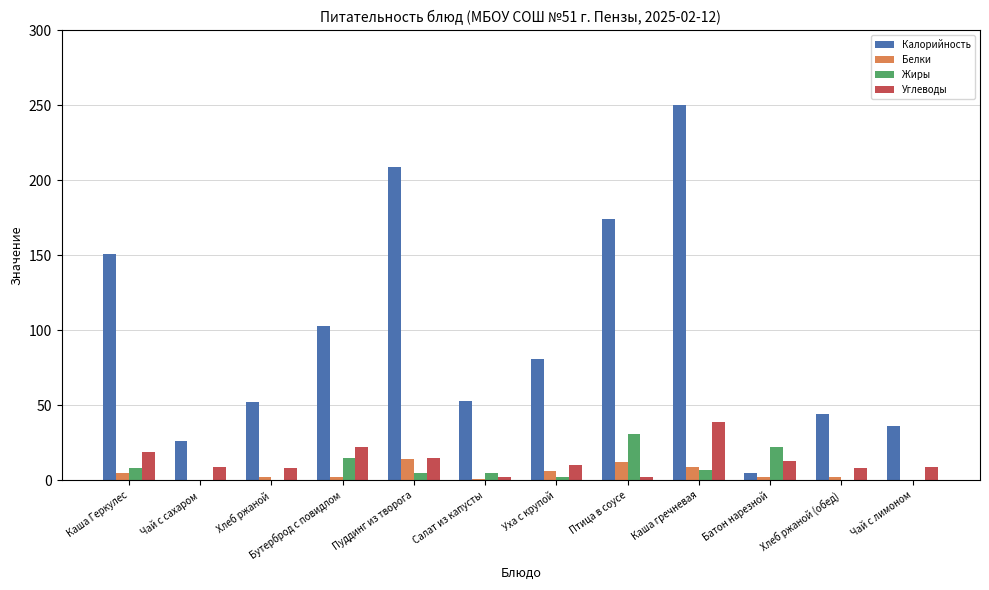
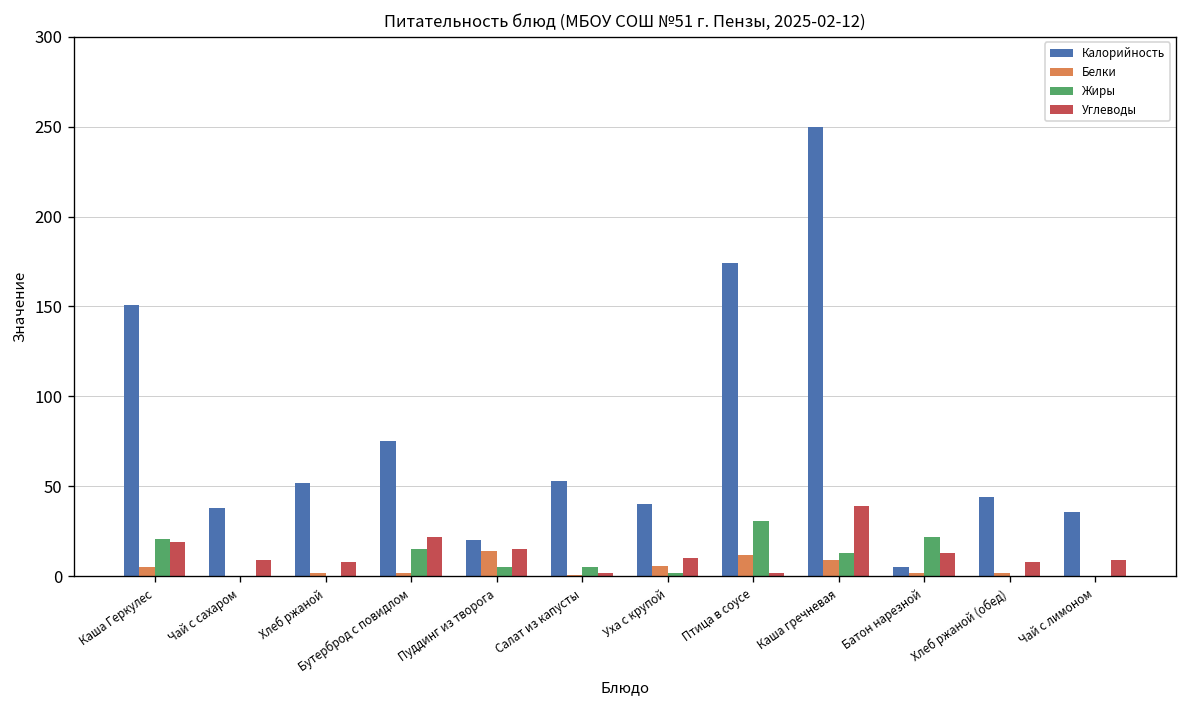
  {
    "Калорийность": {
      "Каша Геркулес": 151,
-     "Чай с сахаром": 26,
+     "Чай с сахаром": 38,
      "Хлеб ржаной": 52,
-     "Бутерброд с повидлом": 103,
-     "Пуддинг из творога": 209,
+     "Бутерброд с повидлом": 75,
+     "Пуддинг из творога": 20,
      "Салат из капусты": 53,
-     "Уха с крупой": 81,
+     "Уха с крупой": 40,
      "Птица в соусе": 174,
      "Каша гречневая": 250,
      "Батон нарезной": 5,
      "Хлеб ржаной (обед)": 44,
      "Чай с лимоном": 36
    },
    "Жиры": {
-     "Каша Геркулес": 8,
+     "Каша Геркулес": 21,
      "Чай с сахаром": 0,
      "Хлеб ржаной": 0,
      "Бутерброд с повидлом": 15,
      "Пуддинг из творога": 5,
      "Салат из капусты": 5,
      "Уха с крупой": 2,
      "Птица в соусе": 31,
-     "Каша гречневая": 7,
+     "Каша гречневая": 13,
      "Батон нарезной": 22,
      "Хлеб ржаной (обед)": 0,
      "Чай с лимоном": 0
    }
  }
